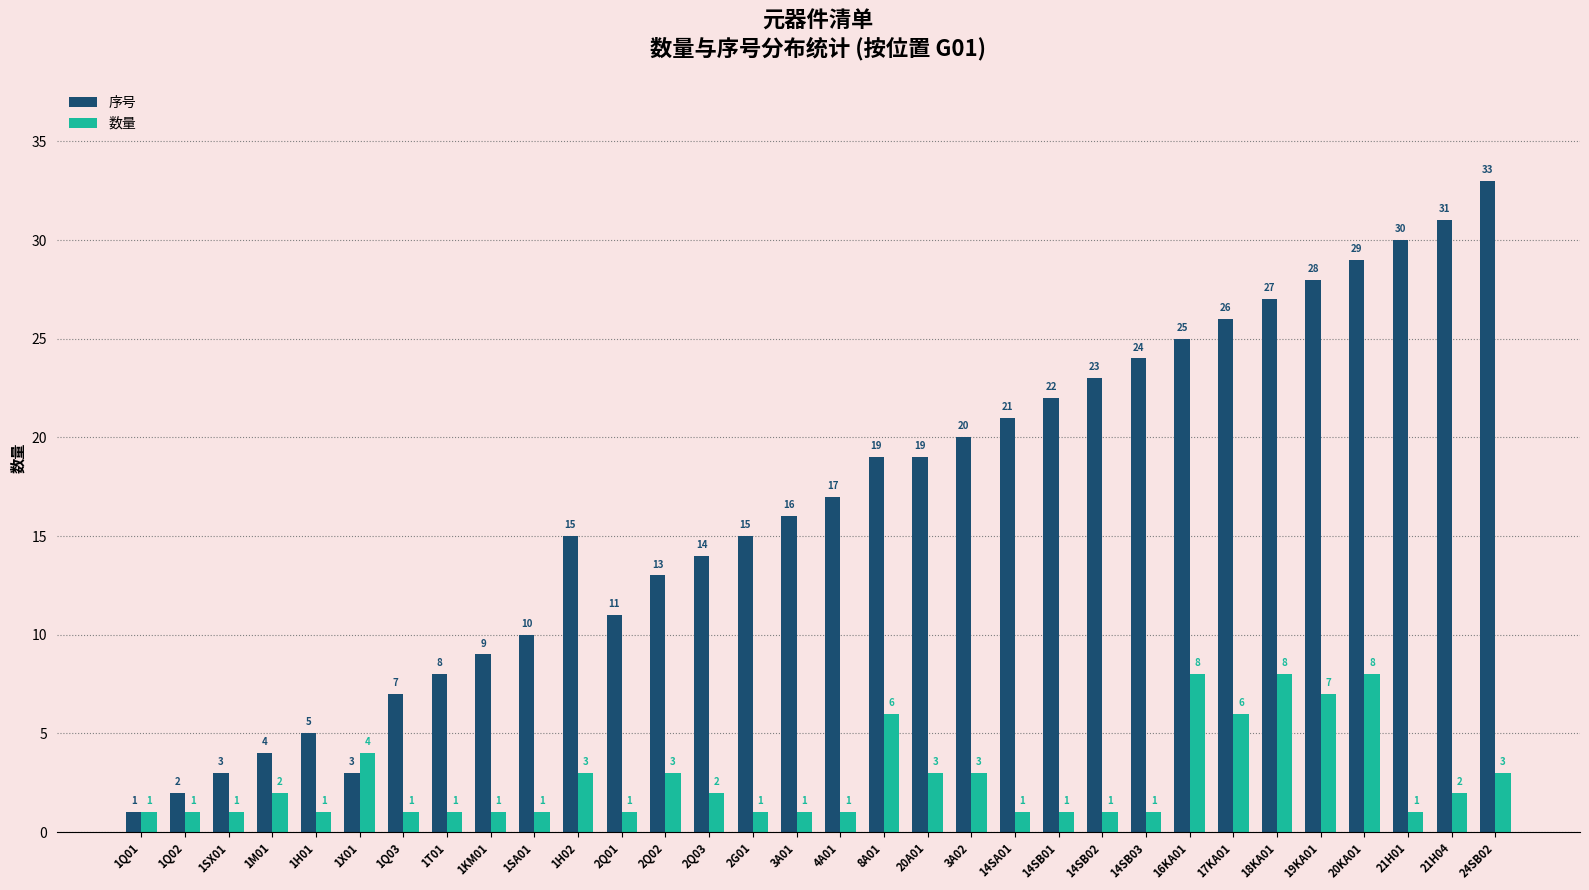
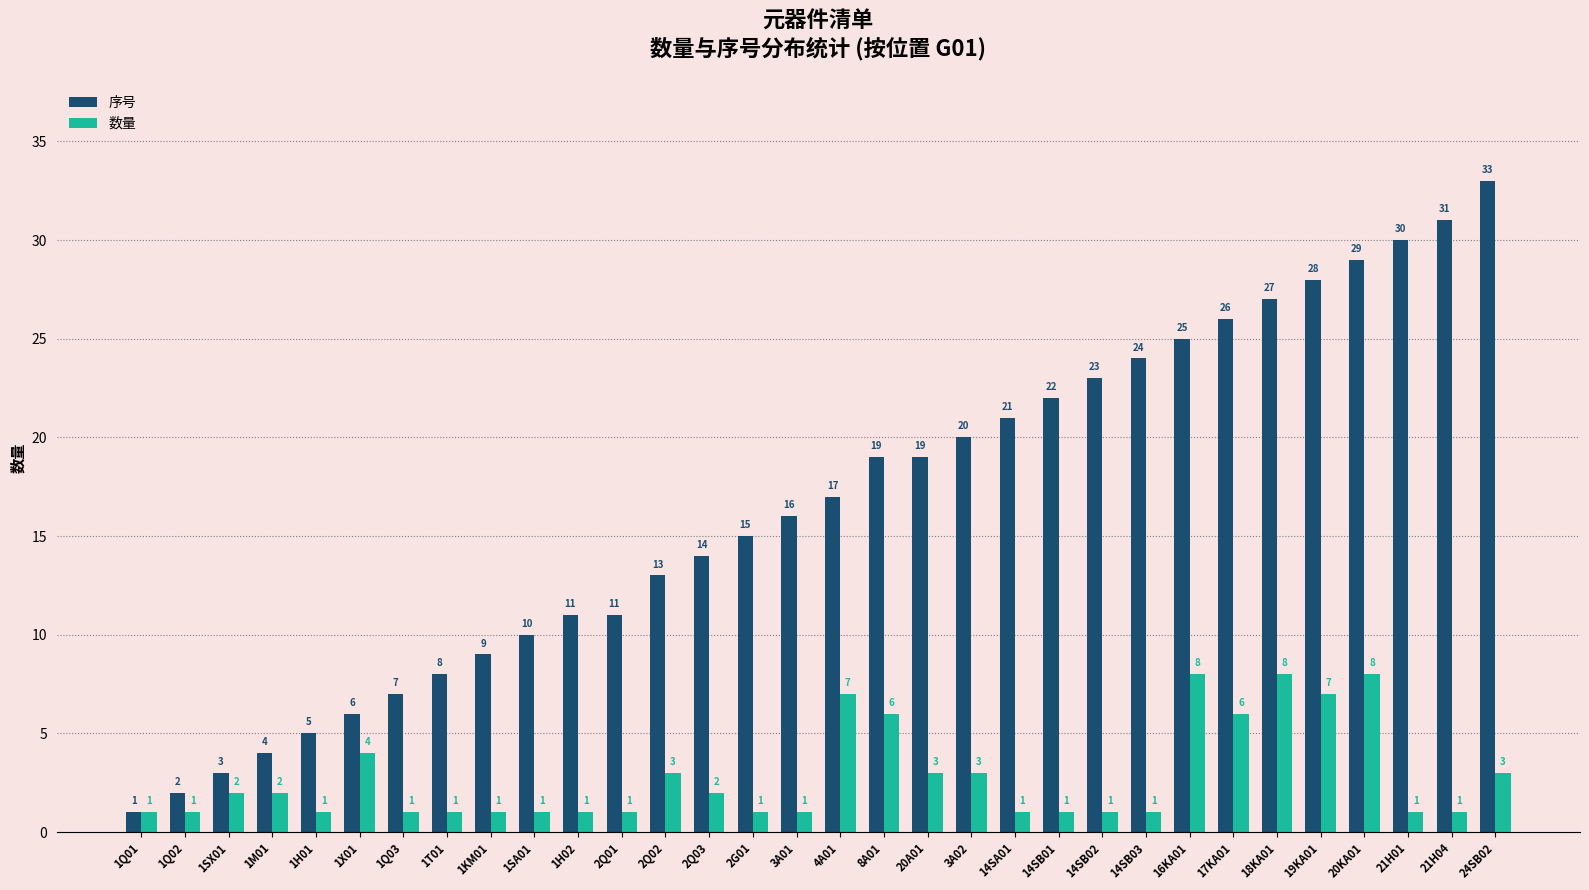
  {
    "序号": {
      "1Q01": 1,
      "1Q02": 2,
      "1SX01": 3,
      "1M01": 4,
      "1H01": 5,
-     "1X01": 3,
+     "1X01": 6,
      "1Q03": 7,
      "1T01": 8,
      "1KM01": 9,
      "1SA01": 10,
-     "1H02": 15,
+     "1H02": 11,
      "2Q01": 11,
      "2Q02": 13,
      "2Q03": 14,
      "2G01": 15,
      "3A01": 16,
      "4A01": 17,
      "8A01": 19,
      "20A01": 19,
      "3A02": 20,
      "14SA01": 21,
      "14SB01": 22,
      "14SB02": 23,
      "14SB03": 24,
      "16KA01": 25,
      "17KA01": 26,
      "18KA01": 27,
      "19KA01": 28,
      "20KA01": 29,
      "21H01": 30,
      "21H04": 31,
      "24SB02": 33
    },
    "数量": {
      "1Q01": 1,
      "1Q02": 1,
-     "1SX01": 1,
+     "1SX01": 2,
      "1M01": 2,
      "1H01": 1,
      "1X01": 4,
      "1Q03": 1,
      "1T01": 1,
      "1KM01": 1,
      "1SA01": 1,
-     "1H02": 3,
+     "1H02": 1,
      "2Q01": 1,
      "2Q02": 3,
      "2Q03": 2,
      "2G01": 1,
      "3A01": 1,
-     "4A01": 1,
+     "4A01": 7,
      "8A01": 6,
      "20A01": 3,
      "3A02": 3,
      "14SA01": 1,
      "14SB01": 1,
      "14SB02": 1,
      "14SB03": 1,
      "16KA01": 8,
      "17KA01": 6,
      "18KA01": 8,
      "19KA01": 7,
      "20KA01": 8,
      "21H01": 1,
-     "21H04": 2,
+     "21H04": 1,
      "24SB02": 3
    }
  }
